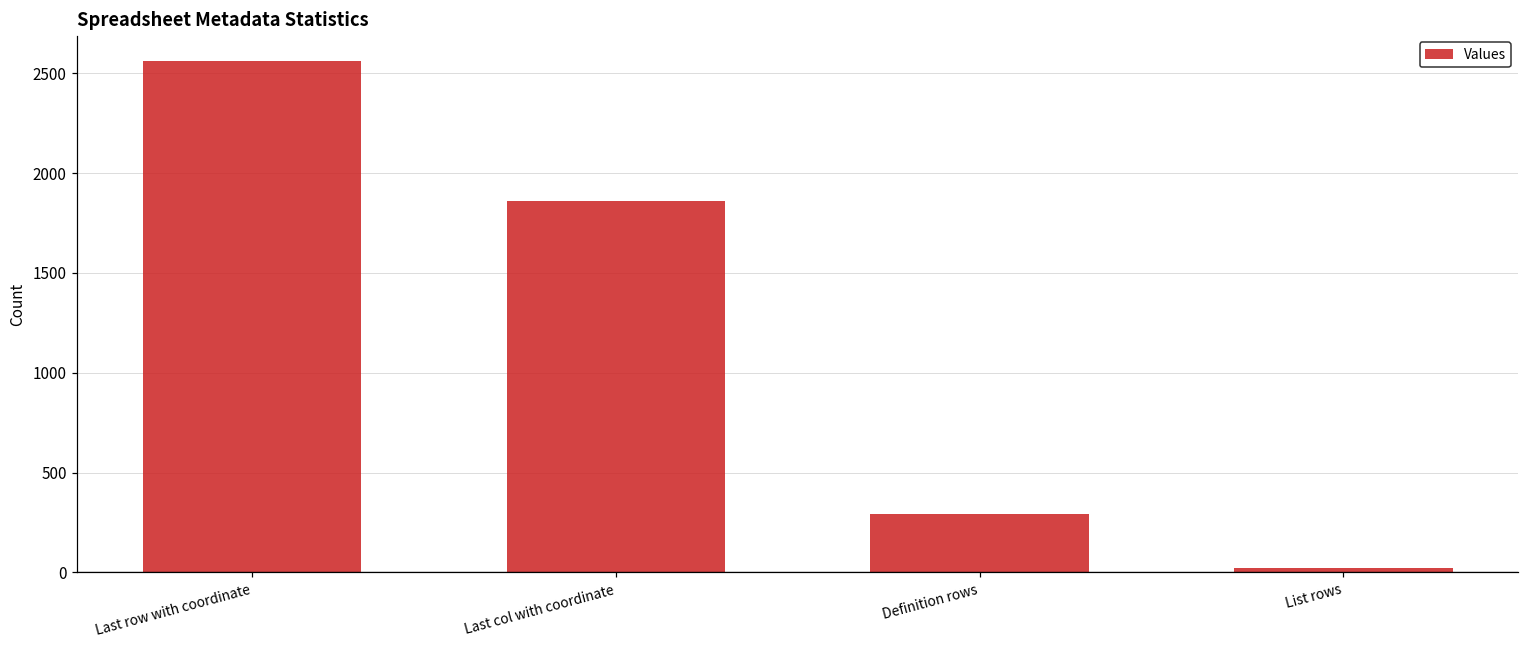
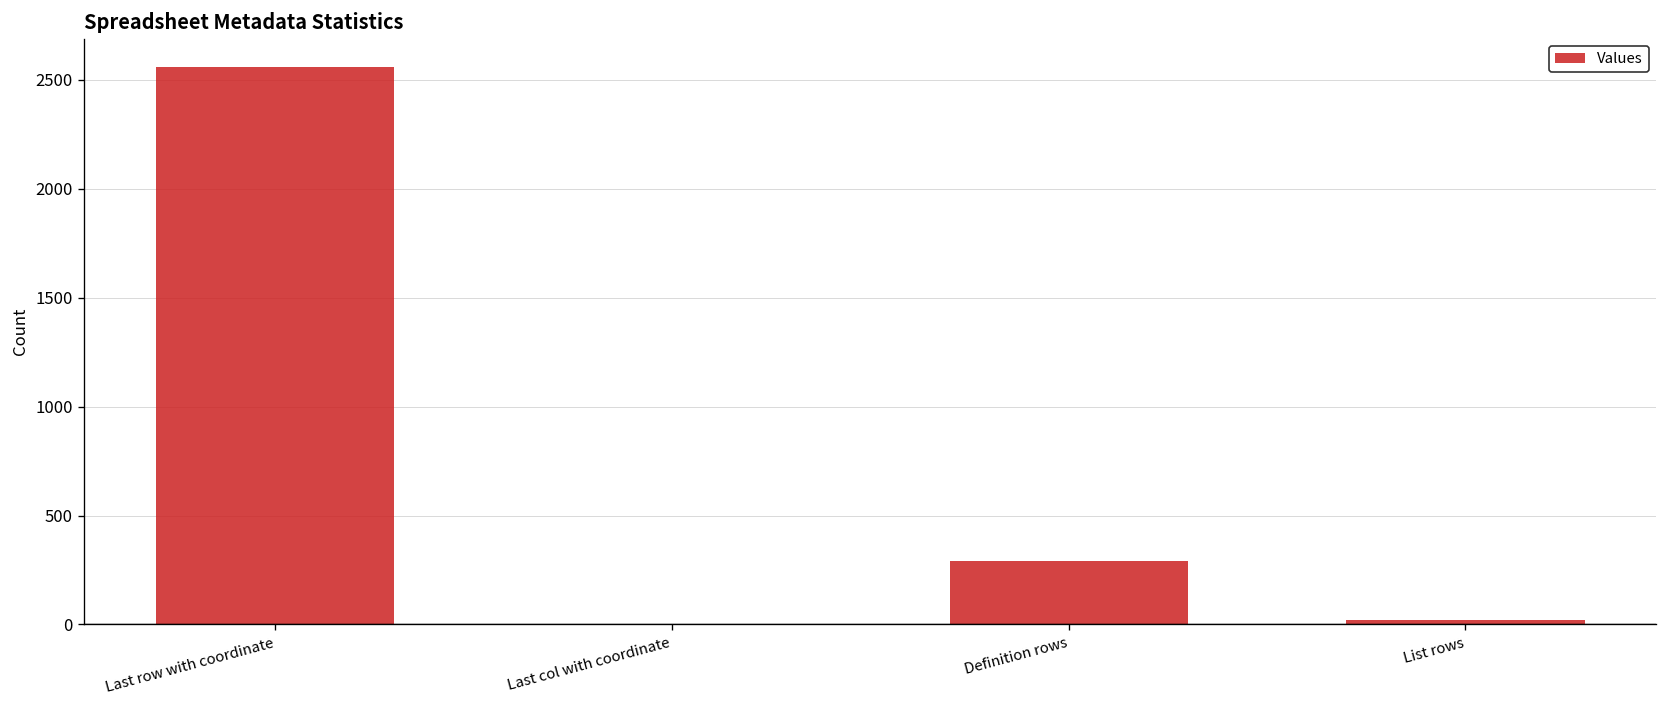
  {
    "Last row with coordinate": 2560,
-   "Last col with coordinate": 1860,
+   "Last col with coordinate": 0,
    "Definition rows": 290,
    "List rows": 20
  }
